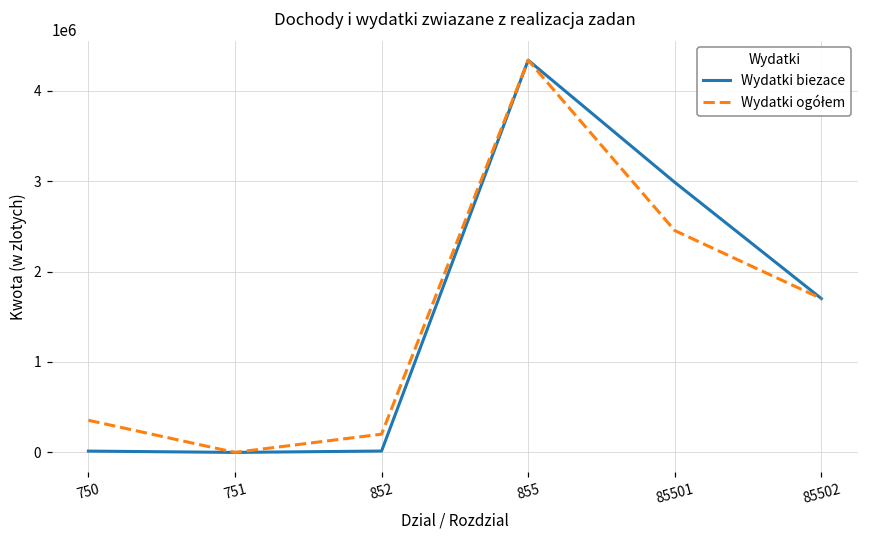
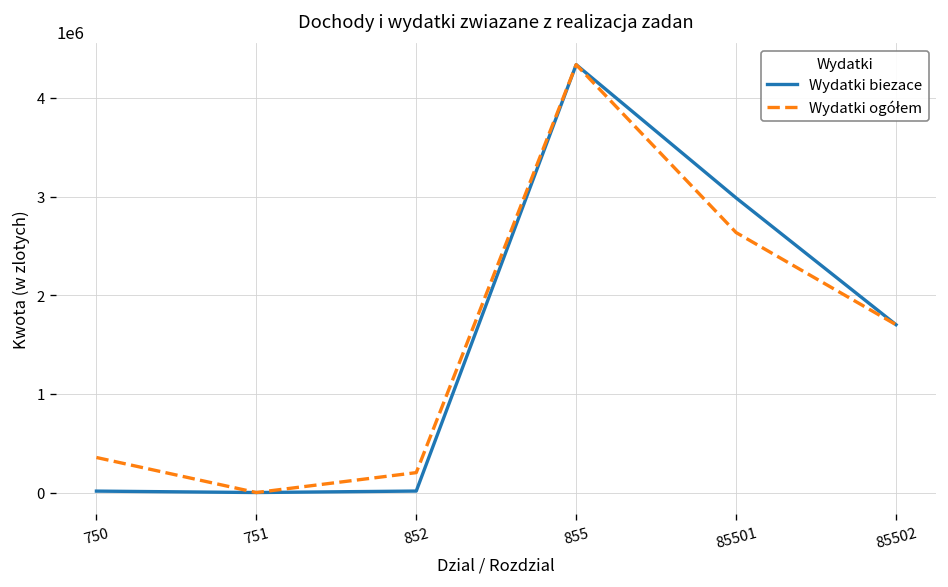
  {
    "Wydatki biezace": {
      "750": 0,
      "852": 0,
      "85501": 3000000
    },
    "Wydatki ogółem": {
      "750": 400000,
      "852": 200000,
-     "85501": 2500000
+     "85501": 2600000
    }
  }
